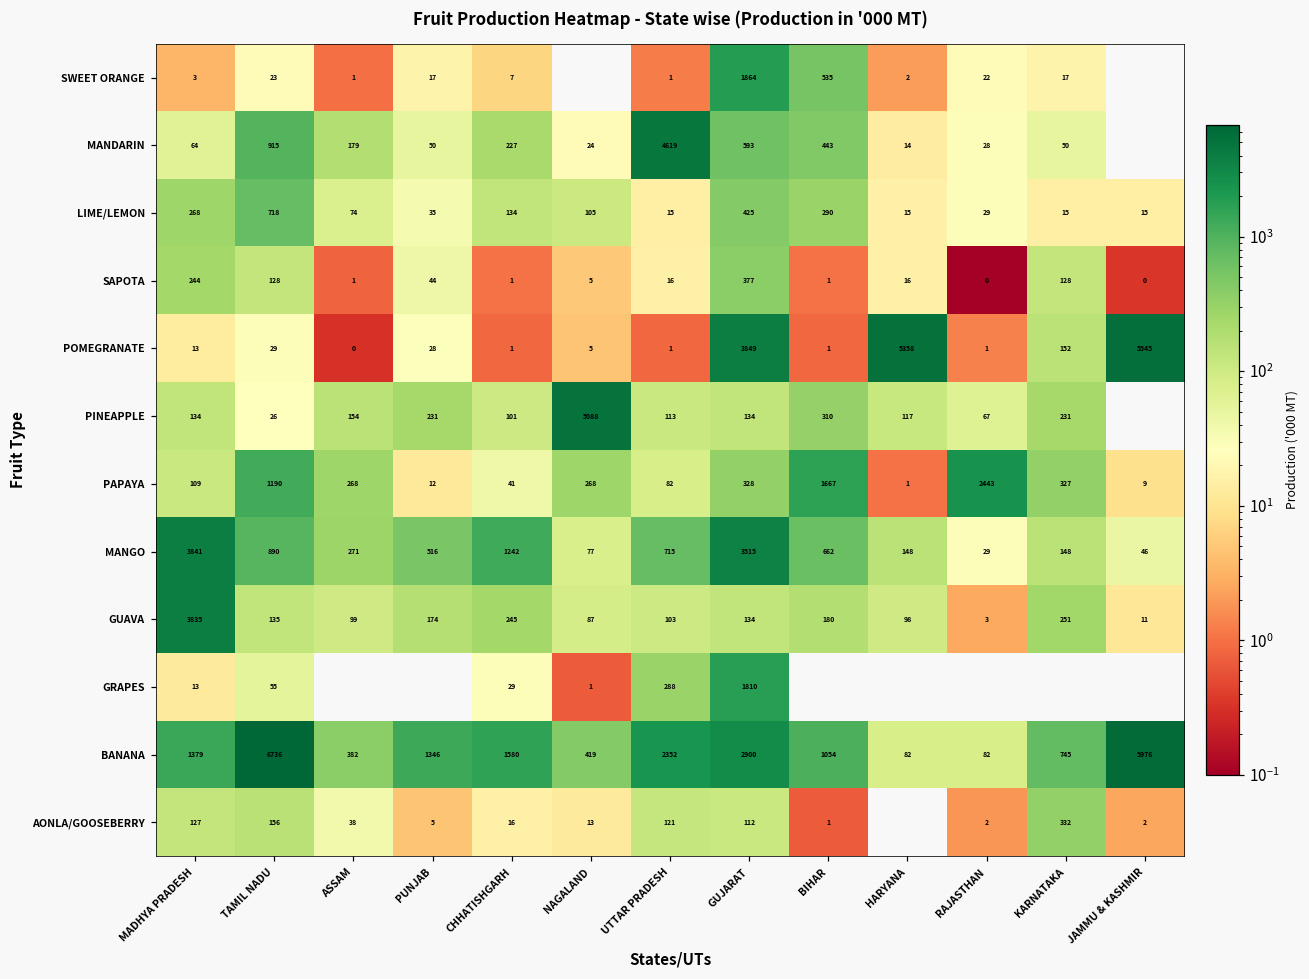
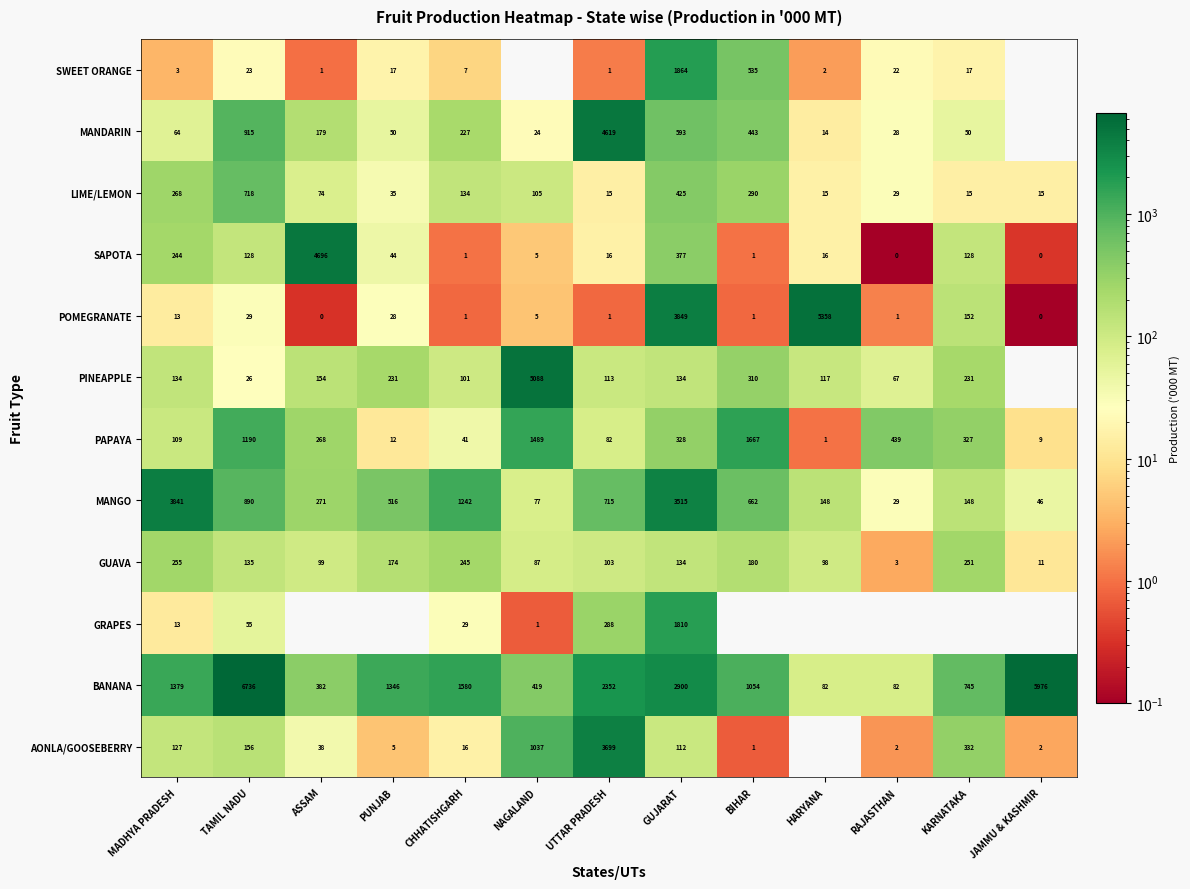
  {
    "SWEET ORANGE": {
      "MADHYA PRADESH": 3,
      "TAMIL NADU": 23,
      "ASSAM": 1,
      "PUNJAB": 17,
      "CHHATISHGARH": 7,
      "UTTAR PRADESH": 1,
      "GUJARAT": 1864,
      "BIHAR": 535,
      "HARYANA": 2,
      "RAJASTHAN": 22,
      "KARNATAKA": 17
    },
    "MANDARIN": {
      "MADHYA PRADESH": 64,
      "TAMIL NADU": 915,
      "ASSAM": 179,
      "PUNJAB": 50,
      "CHHATISHGARH": 227,
      "NAGALAND": 24,
      "UTTAR PRADESH": 4619,
      "GUJARAT": 593,
      "BIHAR": 443,
      "HARYANA": 14,
      "RAJASTHAN": 28,
      "KARNATAKA": 50
    },
    "LIME/LEMON": {
      "MADHYA PRADESH": 268,
      "TAMIL NADU": 718,
      "ASSAM": 74,
      "PUNJAB": 35,
      "CHHATISHGARH": 134,
      "NAGALAND": 105,
      "UTTAR PRADESH": 15,
      "GUJARAT": 425,
      "BIHAR": 290,
      "HARYANA": 15,
      "RAJASTHAN": 29,
      "KARNATAKA": 15,
      "JAMMU & KASHMIR": 15
    },
    "SAPOTA": {
      "MADHYA PRADESH": 244,
      "TAMIL NADU": 128,
-     "ASSAM": 1,
+     "ASSAM": 4696,
      "PUNJAB": 44,
      "CHHATISHGARH": 1,
      "NAGALAND": 5,
      "UTTAR PRADESH": 16,
      "GUJARAT": 377,
      "BIHAR": 1,
      "HARYANA": 16,
      "RAJASTHAN": 0,
      "KARNATAKA": 128,
      "JAMMU & KASHMIR": 0
    },
    "POMEGRANATE": {
      "MADHYA PRADESH": 13,
      "TAMIL NADU": 29,
      "ASSAM": 0,
      "PUNJAB": 28,
      "CHHATISHGARH": 1,
      "NAGALAND": 5,
      "UTTAR PRADESH": 1,
      "GUJARAT": 3849,
      "BIHAR": 1,
      "HARYANA": 5358,
      "RAJASTHAN": 1,
      "KARNATAKA": 152,
-     "JAMMU & KASHMIR": 5545
+     "JAMMU & KASHMIR": 0
    },
    "PINEAPPLE": {
      "MADHYA PRADESH": 134,
      "TAMIL NADU": 26,
      "ASSAM": 154,
      "PUNJAB": 231,
      "CHHATISHGARH": 101,
      "NAGALAND": 5088,
      "UTTAR PRADESH": 113,
      "GUJARAT": 134,
      "BIHAR": 310,
      "HARYANA": 117,
      "RAJASTHAN": 67,
      "KARNATAKA": 231
    },
    "PAPAYA": {
      "MADHYA PRADESH": 109,
      "TAMIL NADU": 1190,
      "ASSAM": 268,
      "PUNJAB": 12,
      "CHHATISHGARH": 41,
-     "NAGALAND": 268,
+     "NAGALAND": 1489,
      "UTTAR PRADESH": 82,
      "GUJARAT": 328,
      "BIHAR": 1667,
      "HARYANA": 1,
-     "RAJASTHAN": 2443,
+     "RAJASTHAN": 439,
      "KARNATAKA": 327,
      "JAMMU & KASHMIR": 9
    },
    "MANGO": {
      "MADHYA PRADESH": 3841,
      "TAMIL NADU": 890,
      "ASSAM": 271,
      "PUNJAB": 516,
      "CHHATISHGARH": 1242,
      "NAGALAND": 77,
      "UTTAR PRADESH": 715,
      "GUJARAT": 3515,
      "BIHAR": 662,
      "HARYANA": 148,
      "RAJASTHAN": 29,
      "KARNATAKA": 148,
      "JAMMU & KASHMIR": 46
    },
    "GUAVA": {
-     "MADHYA PRADESH": 3835,
+     "MADHYA PRADESH": 255,
      "TAMIL NADU": 135,
      "ASSAM": 99,
      "PUNJAB": 174,
      "CHHATISHGARH": 245,
      "NAGALAND": 87,
      "UTTAR PRADESH": 103,
      "GUJARAT": 134,
      "BIHAR": 180,
      "HARYANA": 98,
      "RAJASTHAN": 3,
      "KARNATAKA": 251,
      "JAMMU & KASHMIR": 11
    },
    "GRAPES": {
      "MADHYA PRADESH": 13,
      "TAMIL NADU": 55,
      "CHHATISHGARH": 29,
      "NAGALAND": 1,
      "UTTAR PRADESH": 288,
      "GUJARAT": 1810
    },
    "BANANA": {
      "MADHYA PRADESH": 1379,
      "TAMIL NADU": 6736,
      "ASSAM": 382,
      "PUNJAB": 1346,
      "CHHATISHGARH": 1580,
      "NAGALAND": 419,
      "UTTAR PRADESH": 2352,
      "GUJARAT": 2900,
      "BIHAR": 1054,
      "HARYANA": 82,
      "RAJASTHAN": 82,
      "KARNATAKA": 745,
      "JAMMU & KASHMIR": 5976
    },
    "AONLA/GOOSEBERRY": {
      "MADHYA PRADESH": 127,
      "TAMIL NADU": 156,
      "ASSAM": 38,
      "PUNJAB": 5,
      "CHHATISHGARH": 16,
-     "NAGALAND": 13,
-     "UTTAR PRADESH": 121,
+     "NAGALAND": 1037,
+     "UTTAR PRADESH": 3699,
      "GUJARAT": 112,
      "BIHAR": 1,
      "RAJASTHAN": 2,
      "KARNATAKA": 332,
      "JAMMU & KASHMIR": 2
    }
  }
